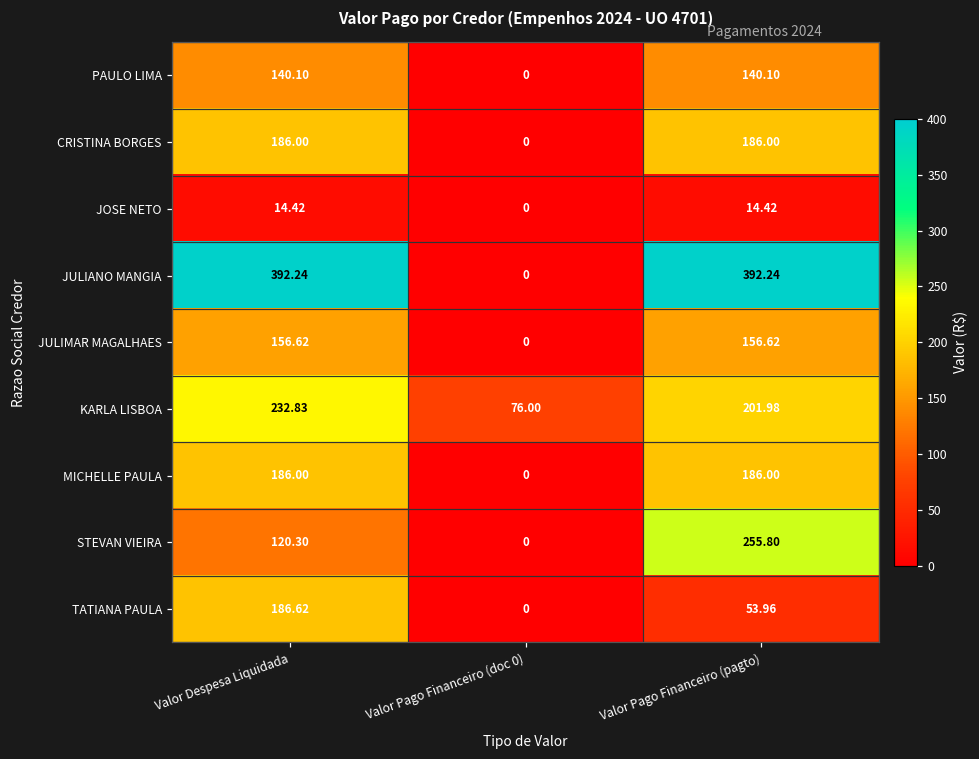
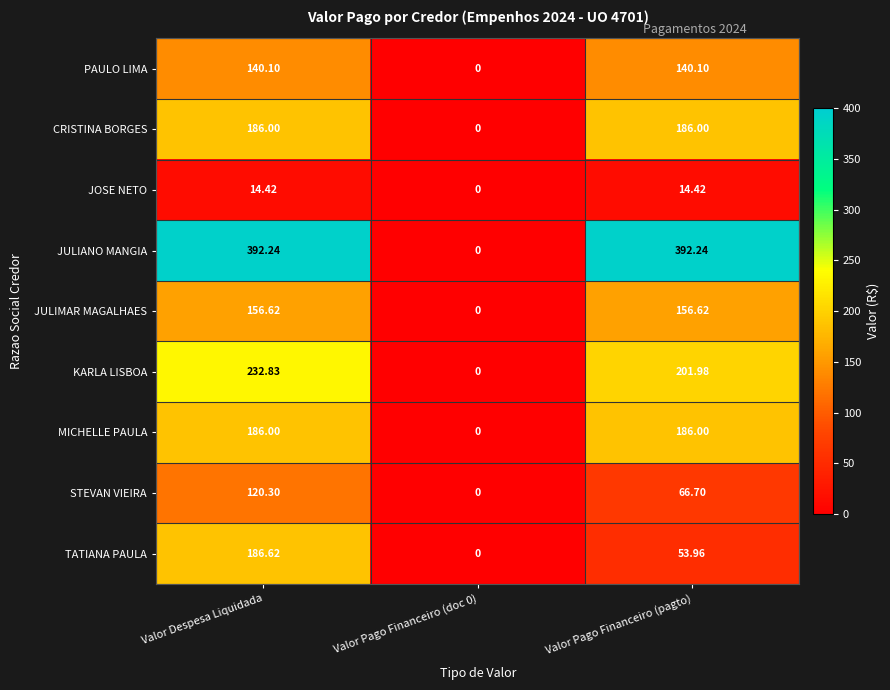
  {
    "PAULO LIMA": {
      "Valor Despesa Liquidada": 140.10,
      "Valor Pago Financeiro (doc 0)": 0,
      "Valor Pago Financeiro (pagto)": 140.10
    },
    "CRISTINA BORGES": {
      "Valor Despesa Liquidada": 186.00,
      "Valor Pago Financeiro (doc 0)": 0,
      "Valor Pago Financeiro (pagto)": 186.00
    },
    "JOSE NETO": {
      "Valor Despesa Liquidada": 14.42,
      "Valor Pago Financeiro (doc 0)": 0,
      "Valor Pago Financeiro (pagto)": 14.42
    },
    "JULIANO MANGIA": {
      "Valor Despesa Liquidada": 392.24,
      "Valor Pago Financeiro (doc 0)": 0,
      "Valor Pago Financeiro (pagto)": 392.24
    },
    "JULIMAR MAGALHAES": {
      "Valor Despesa Liquidada": 156.62,
      "Valor Pago Financeiro (doc 0)": 0,
      "Valor Pago Financeiro (pagto)": 156.62
    },
    "KARLA LISBOA": {
      "Valor Despesa Liquidada": 232.83,
-     "Valor Pago Financeiro (doc 0)": 76.00,
+     "Valor Pago Financeiro (doc 0)": 0,
      "Valor Pago Financeiro (pagto)": 201.98
    },
    "MICHELLE PAULA": {
      "Valor Despesa Liquidada": 186.00,
      "Valor Pago Financeiro (doc 0)": 0,
      "Valor Pago Financeiro (pagto)": 186.00
    },
    "STEVAN VIEIRA": {
      "Valor Despesa Liquidada": 120.30,
      "Valor Pago Financeiro (doc 0)": 0,
-     "Valor Pago Financeiro (pagto)": 255.80
+     "Valor Pago Financeiro (pagto)": 66.70
    },
    "TATIANA PAULA": {
      "Valor Despesa Liquidada": 186.62,
      "Valor Pago Financeiro (doc 0)": 0,
      "Valor Pago Financeiro (pagto)": 53.96
    }
  }
